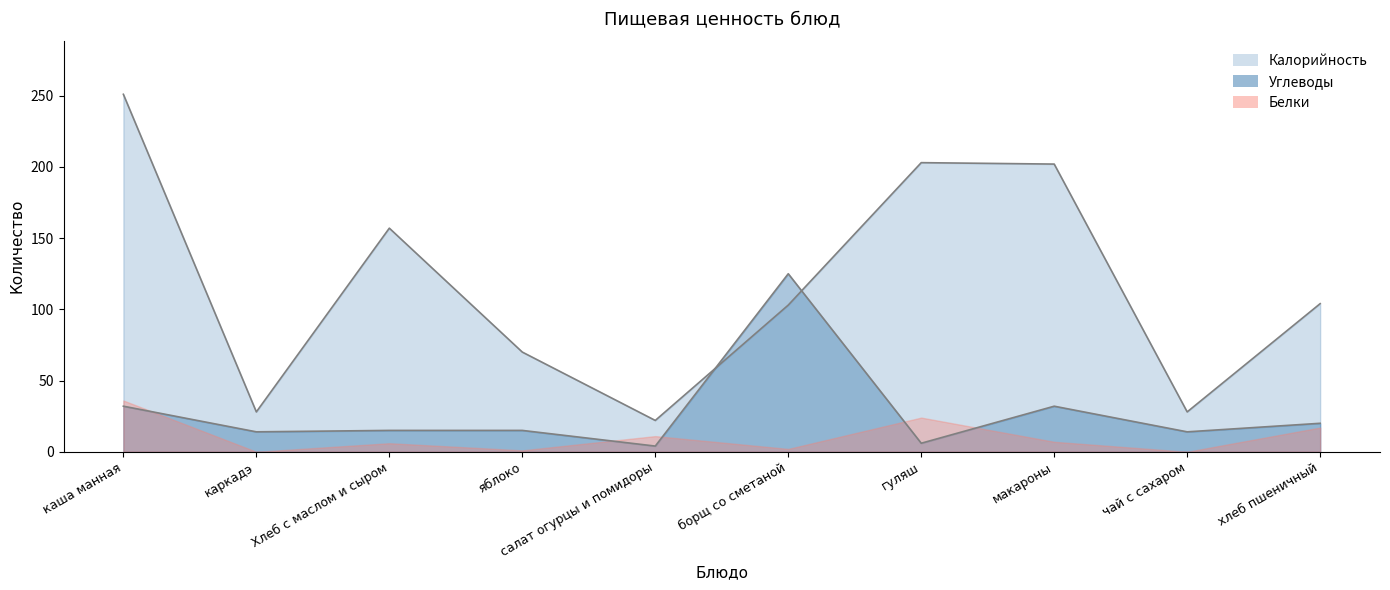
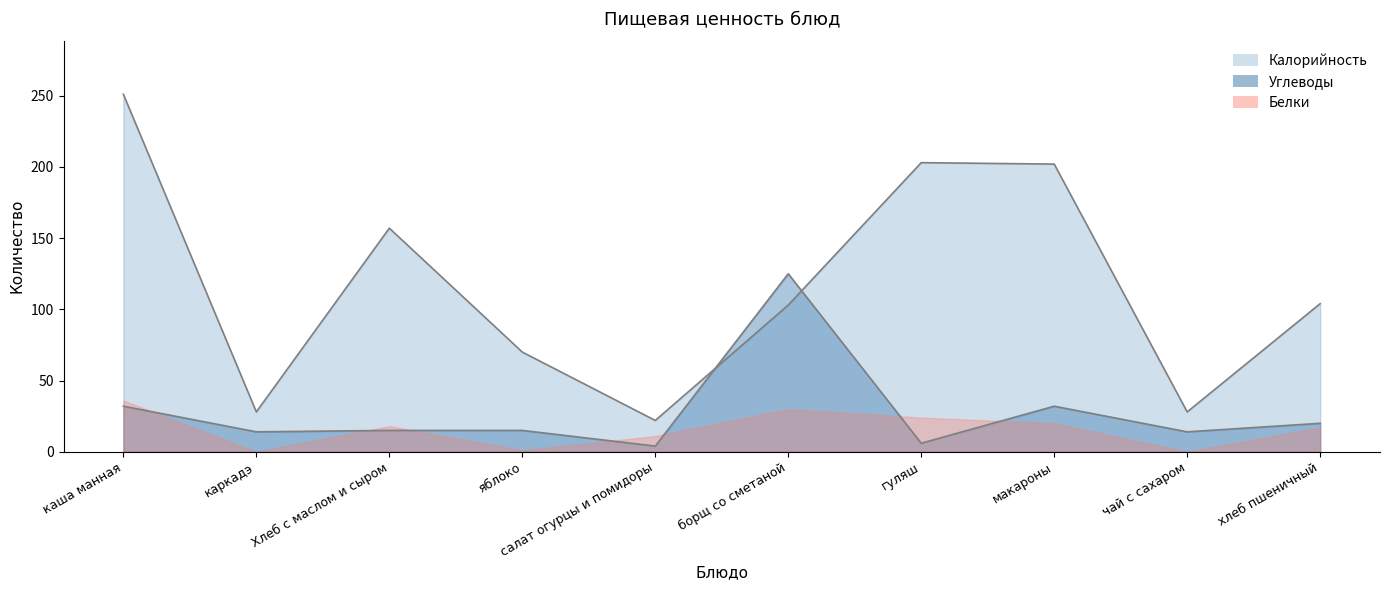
  {
    "Белки": {
      "каша манная": 36,
      "каркадэ": 0,
-     "Хлеб с маслом и сыром": 6,
+     "Хлеб с маслом и сыром": 18,
      "салат огурцы и помидоры": 11,
-     "борщ со сметаной": 2,
+     "борщ со сметаной": 30,
      "гуляш": 24,
-     "макароны": 7,
+     "макароны": 20,
      "чай с сахаром": 0,
      "хлеб пшеничный": 17
    }
  }
